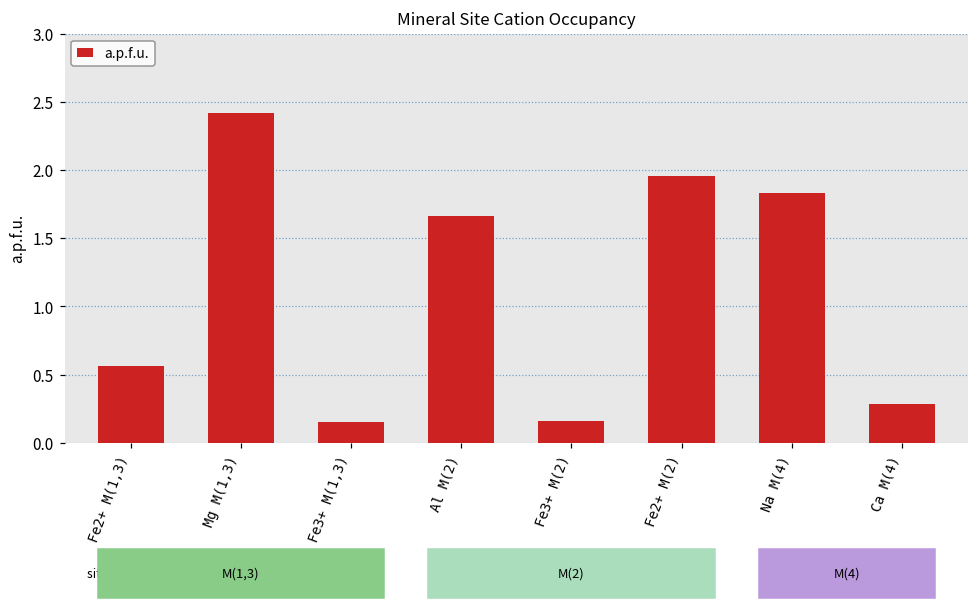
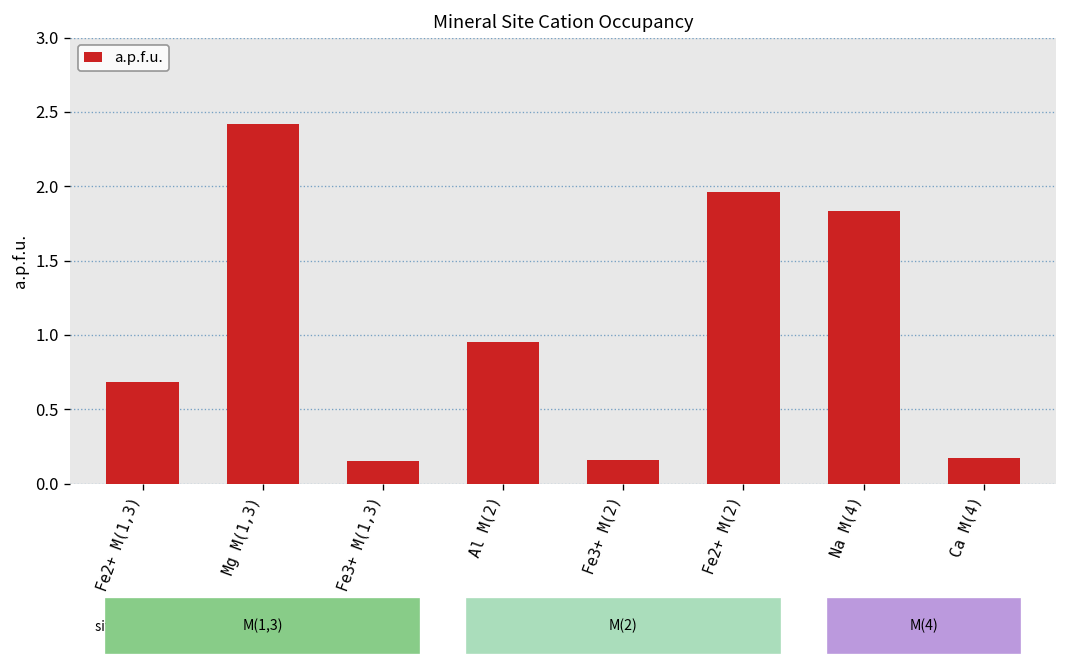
  {
-   "Fe2+ M(1,3)": 0.56,
+   "Fe2+ M(1,3)": 0.68,
    "Mg M(1,3)": 2.42,
    "Fe3+ M(1,3)": 0.15,
-   "Al M(2)": 1.66,
+   "Al M(2)": 0.95,
    "Fe3+ M(2)": 0.16,
    "Fe2+ M(2)": 1.96,
    "Na M(4)": 1.83,
-   "Ca M(4)": 0.28
+   "Ca M(4)": 0.17
  }
